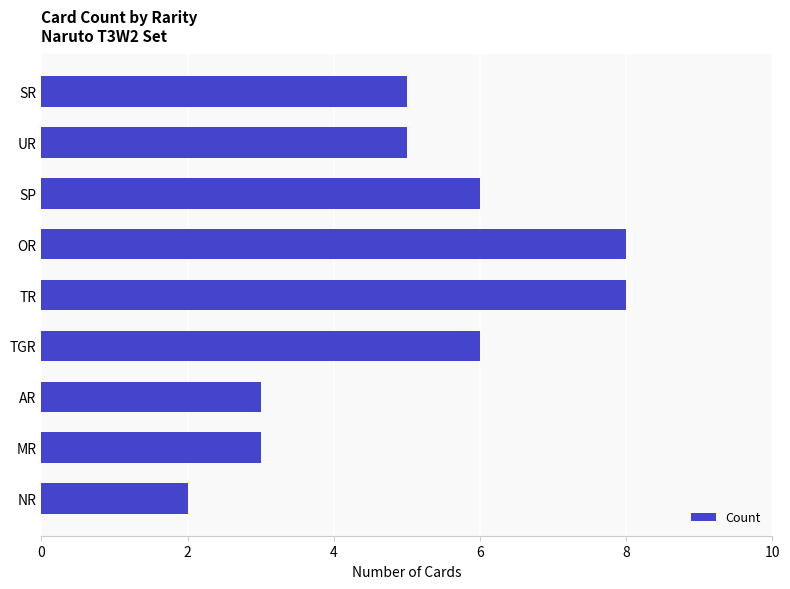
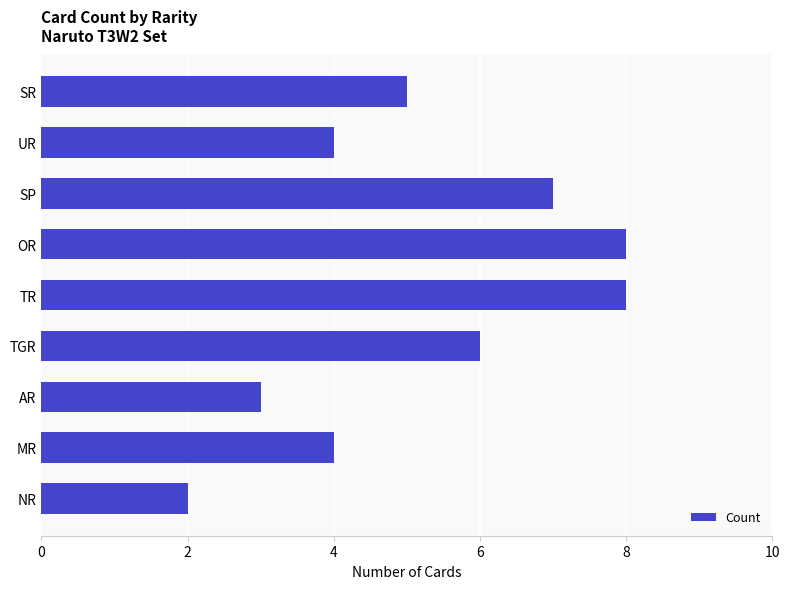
  {
    "SR": 5,
-   "UR": 5,
-   "SP": 6,
+   "UR": 4,
+   "SP": 7,
    "OR": 8,
    "TR": 8,
    "TGR": 6,
    "AR": 3,
-   "MR": 3,
+   "MR": 4,
    "NR": 2
  }
